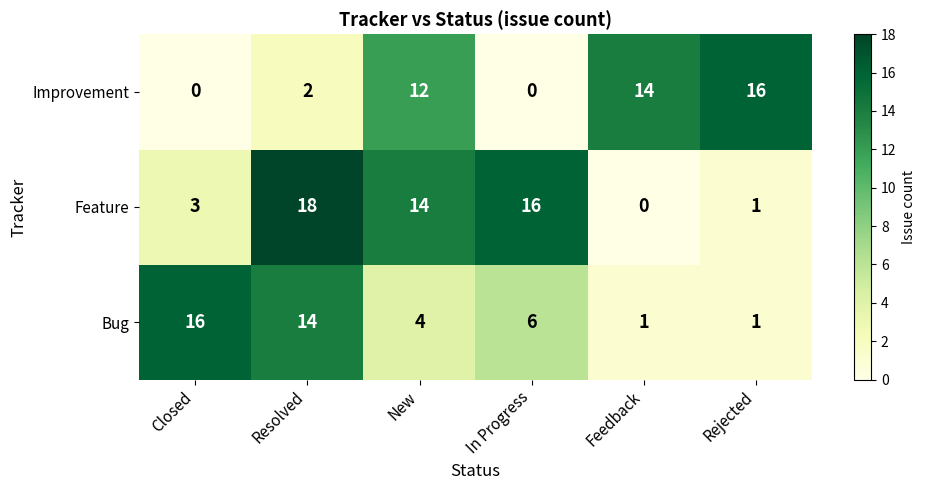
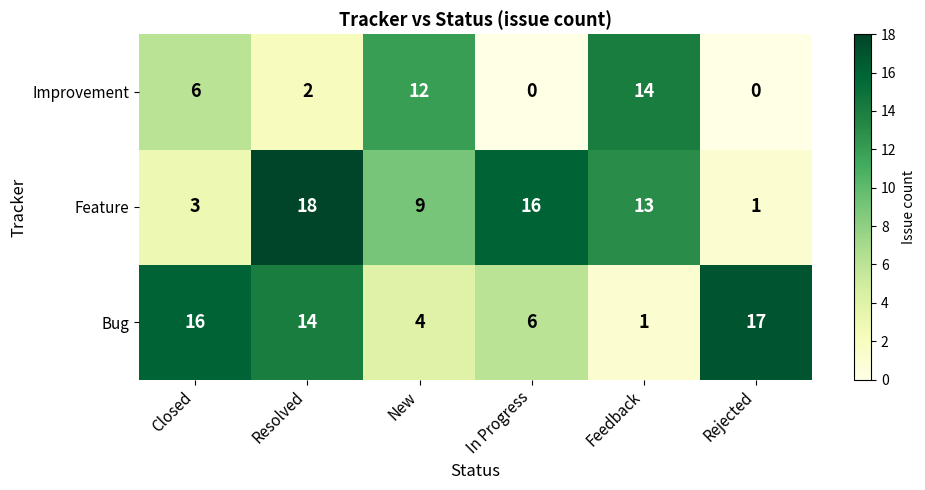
  {
    "Improvement": {
-     "Closed": 0,
+     "Closed": 6,
      "Resolved": 2,
      "New": 12,
      "In Progress": 0,
      "Feedback": 14,
-     "Rejected": 16
+     "Rejected": 0
    },
    "Feature": {
      "Closed": 3,
      "Resolved": 18,
-     "New": 14,
+     "New": 9,
      "In Progress": 16,
-     "Feedback": 0,
+     "Feedback": 13,
      "Rejected": 1
    },
    "Bug": {
      "Closed": 16,
      "Resolved": 14,
      "New": 4,
      "In Progress": 6,
      "Feedback": 1,
-     "Rejected": 1
+     "Rejected": 17
    }
  }
